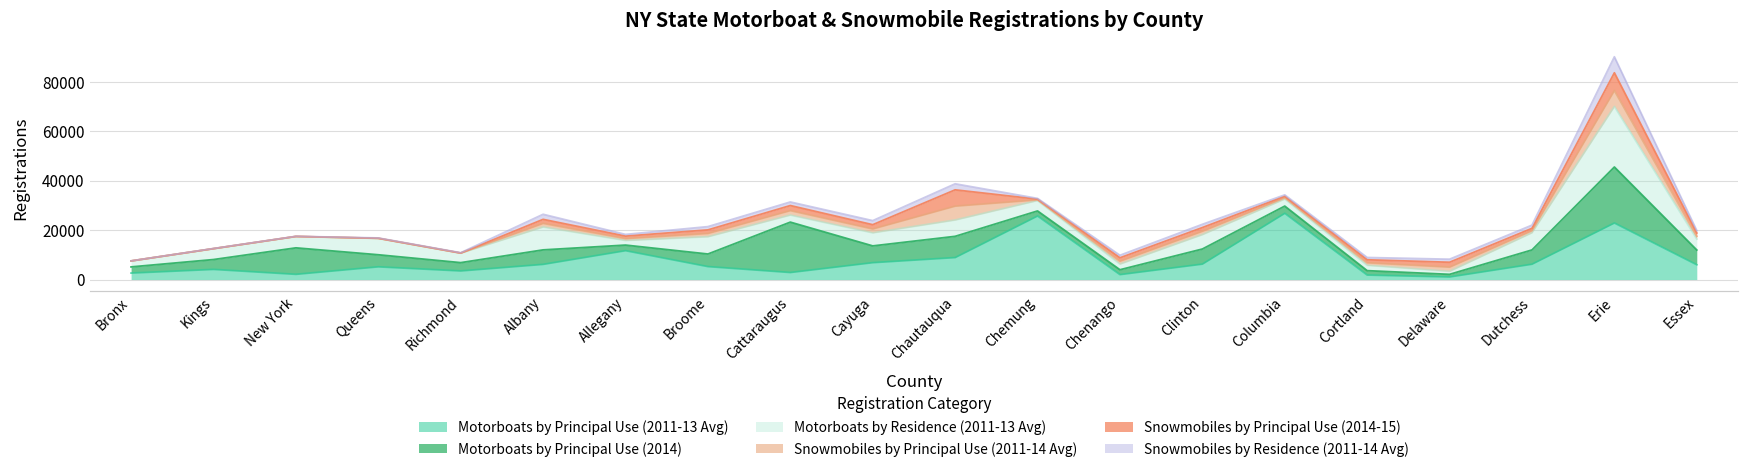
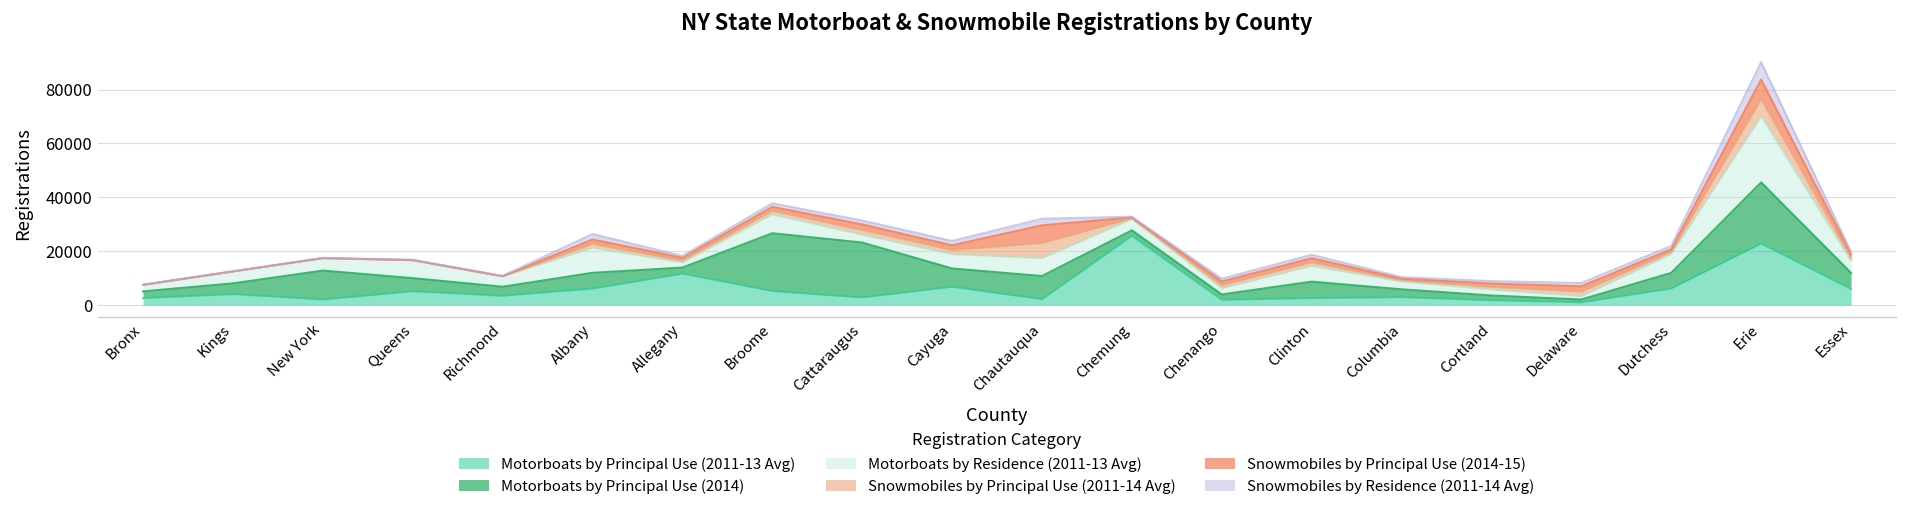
  {
    "Motorboats by Principal Use (2011-13 Avg)": {
      "Bronx": 3000,
      "Kings": 4000,
      "New York": 2000,
      "Queens": 5000,
      "Richmond": 3000,
      "Albany": 6000,
      "Allegany": 12000,
      "Broome": 5000,
      "Cattaraugus": 3000,
      "Cayuga": 7000,
-     "Chautauqua": 9000,
+     "Chautauqua": 2000,
      "Chemung": 26000,
      "Chenango": 2000,
-     "Clinton": 6000,
-     "Columbia": 27000,
+     "Clinton": 3000,
+     "Columbia": 3000,
      "Cortland": 2000,
      "Dutchess": 6000,
      "Erie": 23000,
      "Essex": 6000
    },
    "Motorboats by Principal Use (2014)": {
      "Bronx": 2000,
      "Kings": 4000,
      "New York": 11000,
      "Queens": 5000,
      "Richmond": 3000,
      "Albany": 6000,
      "Allegany": 2000,
-     "Broome": 5000,
+     "Broome": 21000,
      "Cattaraugus": 20000,
      "Cayuga": 7000,
      "Chautauqua": 9000,
      "Chemung": 2000,
      "Chenango": 2000,
      "Clinton": 6000,
      "Columbia": 3000,
      "Cortland": 2000,
      "Dutchess": 6000,
      "Erie": 23000,
      "Essex": 6000
    }
  }
